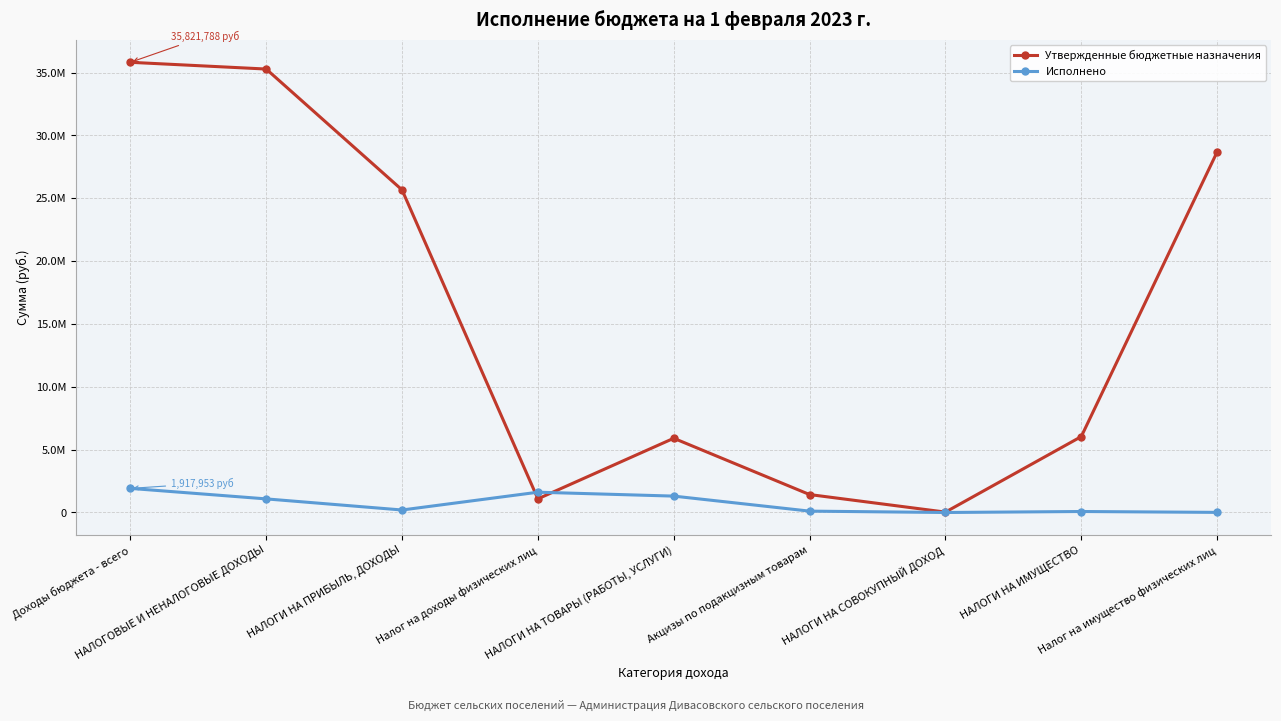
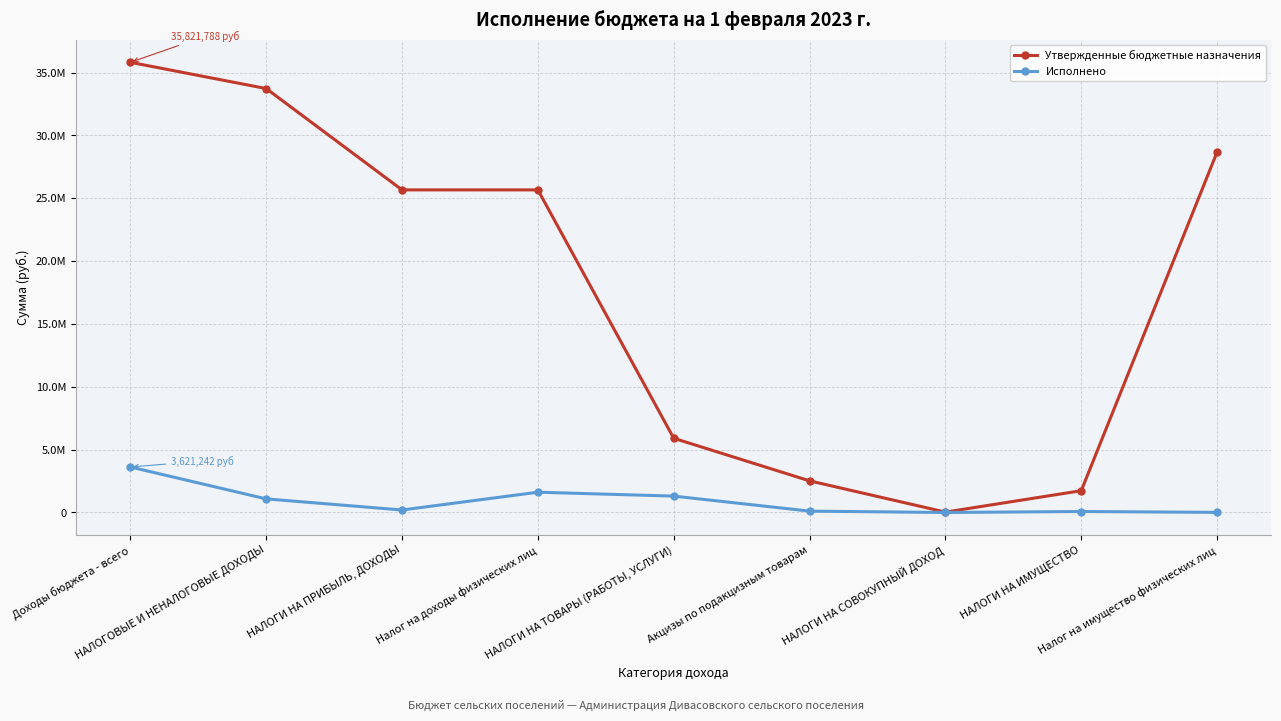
  {
    "Утвержденные бюджетные назначения": {
-     "НАЛОГОВЫЕ И НЕНАЛОГОВЫЕ ДОХОДЫ": "35300000",
+     "НАЛОГОВЫЕ И НЕНАЛОГОВЫЕ ДОХОДЫ": "33700000",
      "НАЛОГИ НА ПРИБЫЛЬ, ДОХОДЫ": "25700000",
-     "Налог на доходы физических лиц": "1100000",
+     "Налог на доходы физических лиц": "25700000",
      "НАЛОГИ НА ТОВАРЫ (РАБОТЫ, УСЛУГИ)": "5900000",
-     "Акцизы по подакцизным товарам": "1400000",
-     "НАЛОГИ НА ИМУЩЕСТВО": "6000000",
+     "Акцизы по подакцизным товарам": "2500000",
+     "НАЛОГИ НА ИМУЩЕСТВО": "1700000",
      "Налог на имущество физических лиц": "28700000"
    },
    "Исполнено": {
-     "Доходы бюджета - всего": "1,917,953"
+     "Доходы бюджета - всего": "3,621,242"
    }
  }
